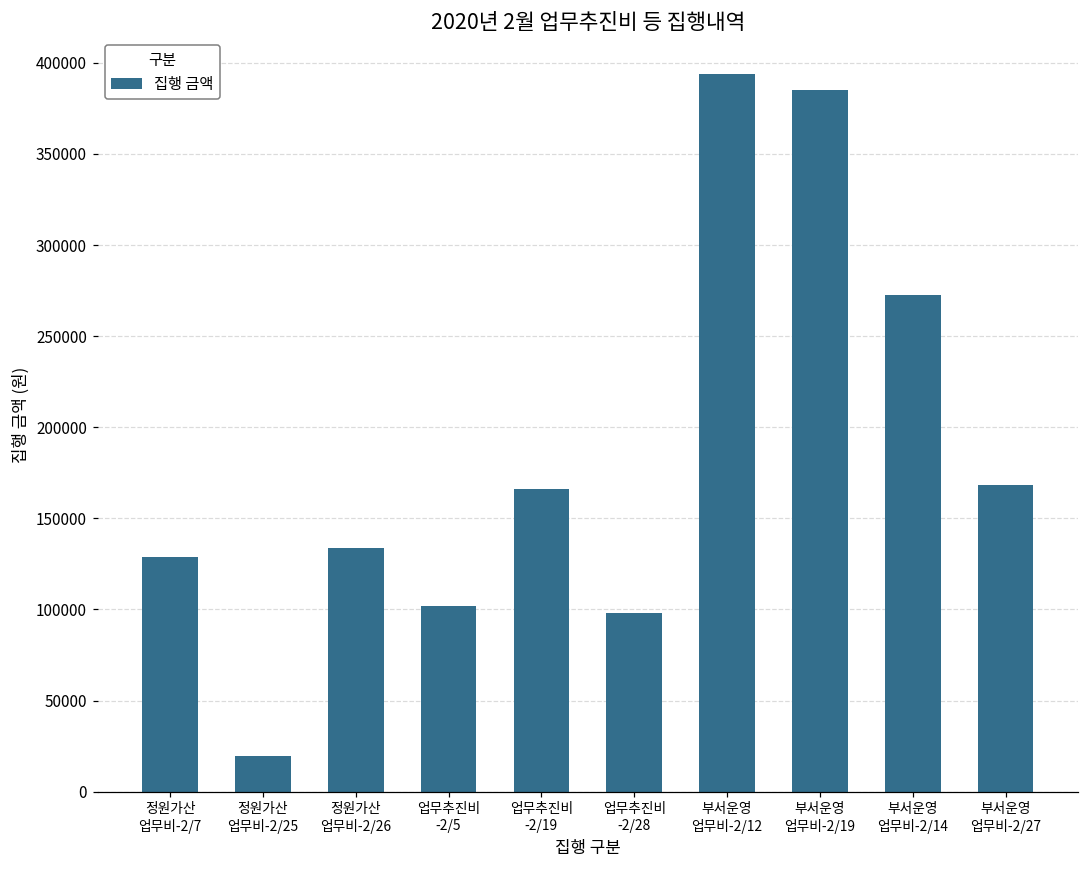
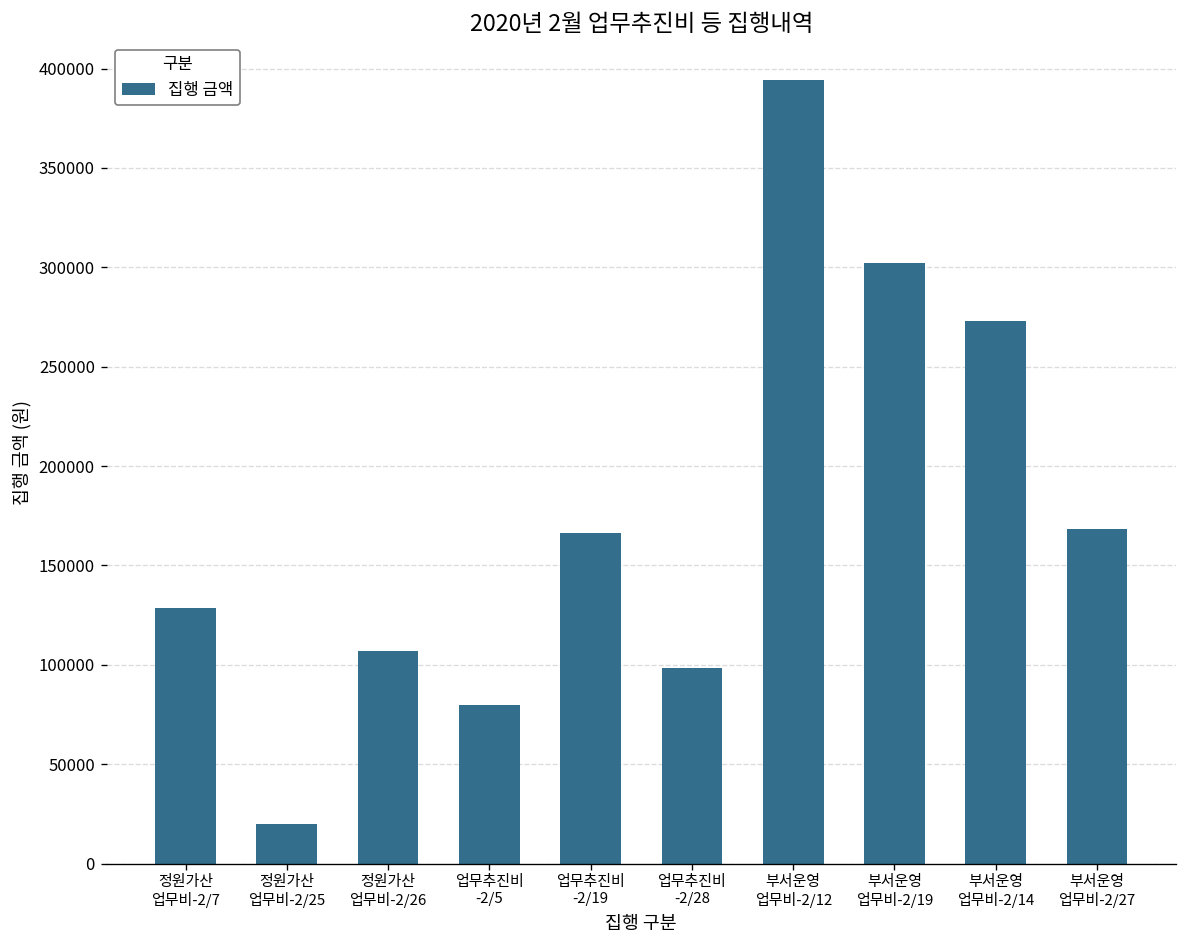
  {
    "정원가산 업무비-2/7": 129000,
    "정원가산 업무비-2/25": 20000,
-   "정원가산 업무비-2/26": 134000,
-   "업무추진비 -2/5": 102000,
+   "정원가산 업무비-2/26": 107000,
+   "업무추진비 -2/5": 80000,
    "업무추진비 -2/19": 166000,
    "업무추진비 -2/28": 98000,
    "부서운영 업무비-2/12": 394000,
-   "부서운영 업무비-2/19": 385000,
+   "부서운영 업무비-2/19": 302000,
    "부서운영 업무비-2/14": 273000,
    "부서운영 업무비-2/27": 168000
  }
